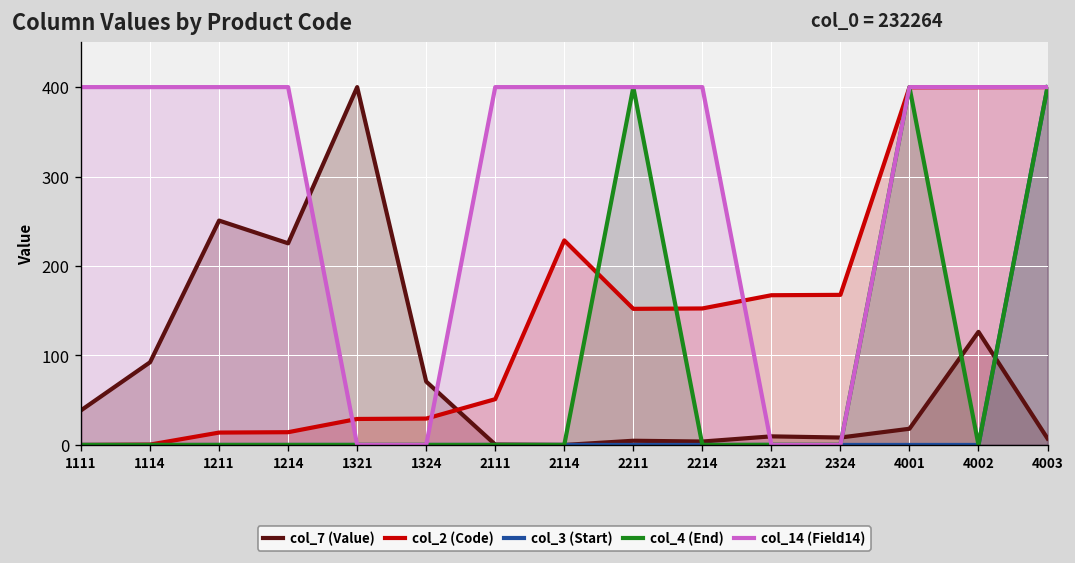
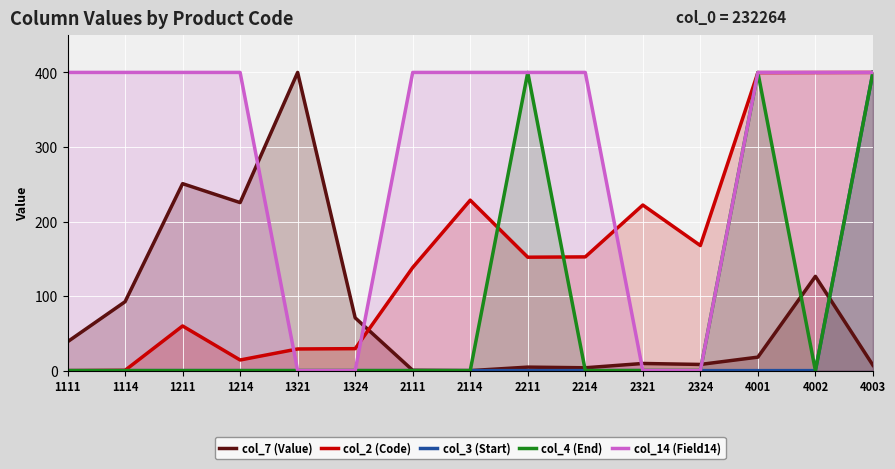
  {
    "col_7 (Value)": {
      "1111": 40,
      "1114": 90,
      "1211": 250,
      "1214": 230,
      "1321": 400,
      "1324": 70,
      "2211": 0,
      "2214": 0,
      "2321": 10,
      "2324": 10,
      "4001": 20,
      "4002": 130,
      "4003": 10
    },
    "col_2 (Code)": {
-     "1211": 10,
+     "1211": 60,
      "1214": 10,
      "1321": 30,
      "1324": 30,
-     "2111": 50,
+     "2111": 140,
      "2114": 230,
      "2211": 150,
      "2214": 150,
-     "2321": 170,
+     "2321": 220,
      "2324": 170
    },
    "col_3 (Start)": {
      "2211": 0,
      "4001": 0
    },
    "col_14 (Field14)": {
      "1111": 400,
      "1114": 400,
      "1211": 400,
      "1214": 400,
      "2111": 400,
      "2114": 400,
      "2214": 400
    }
  }
